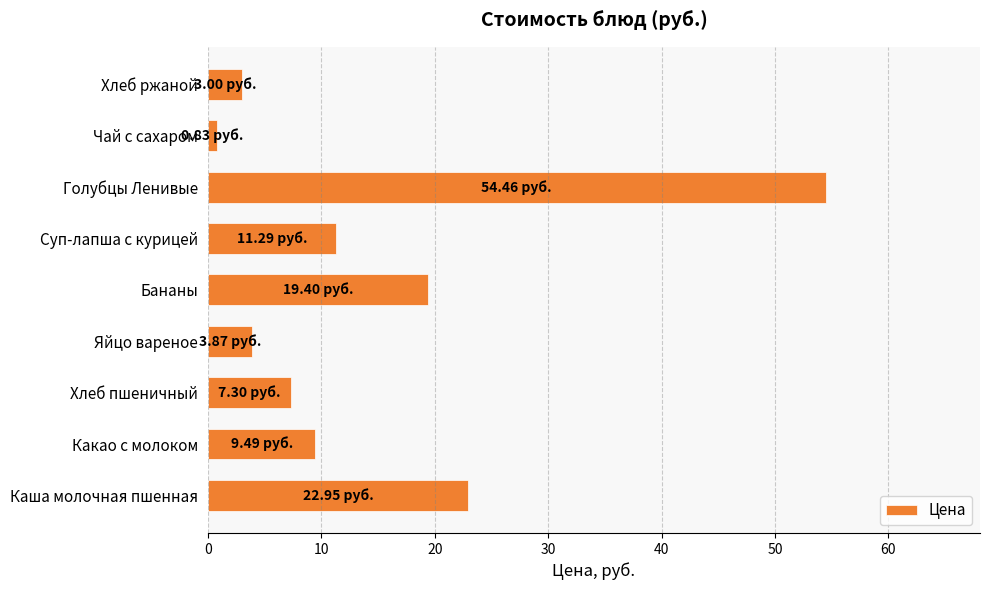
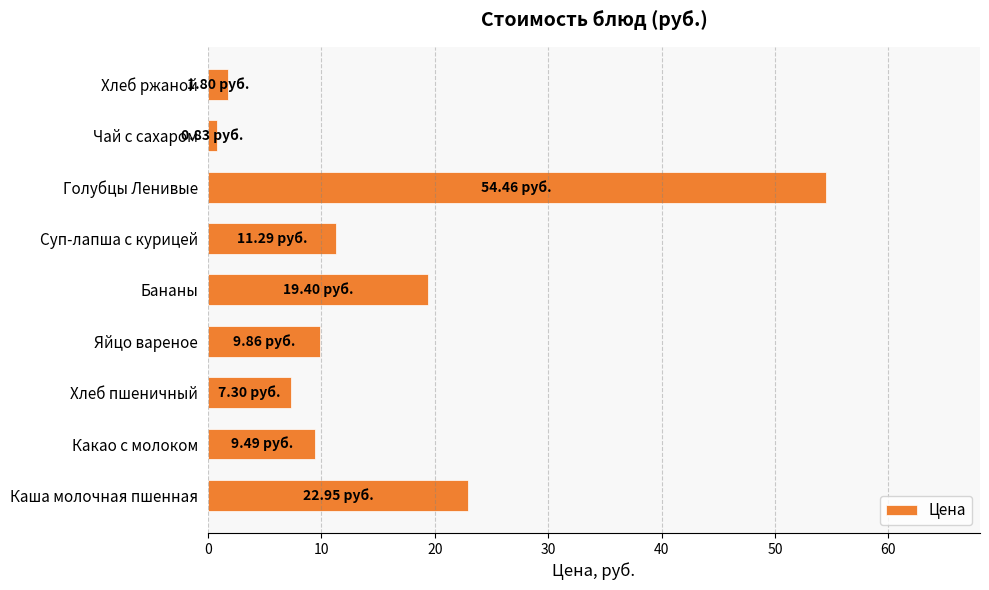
  {
-   "Хлеб ржаной": 3.00,
+   "Хлеб ржаной": 1.80,
    "Чай с сахаром": 0.83,
    "Голубцы Ленивые": 54.46,
    "Суп-лапша с курицей": 11.29,
    "Бананы": 19.40,
-   "Яйцо вареное": 3.87,
+   "Яйцо вареное": 9.86,
    "Хлеб пшеничный": 7.30,
    "Какао с молоком": 9.49,
    "Каша молочная пшенная": 22.95
  }
